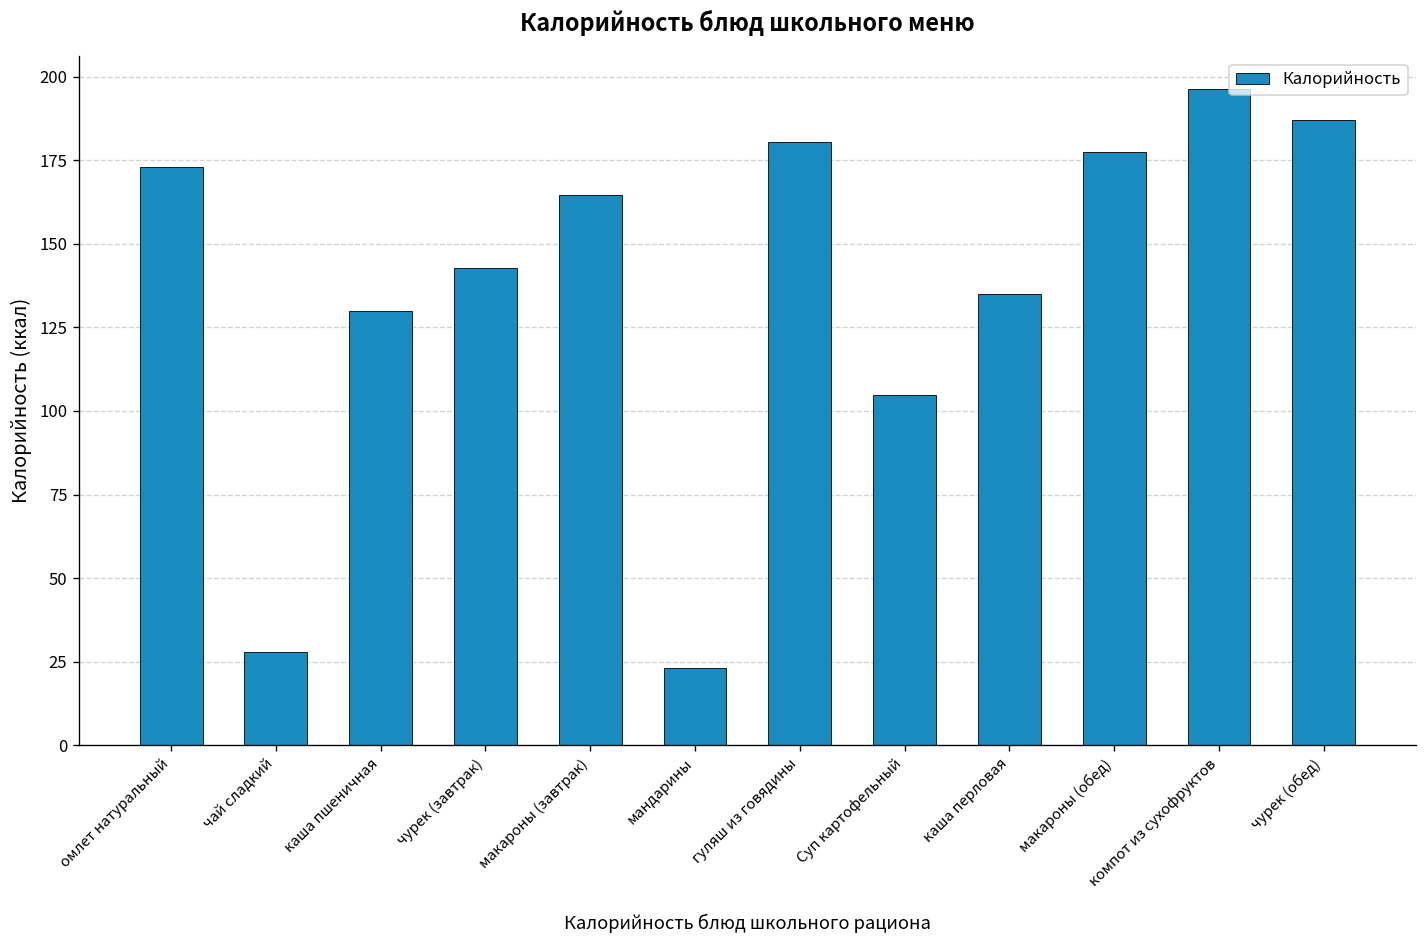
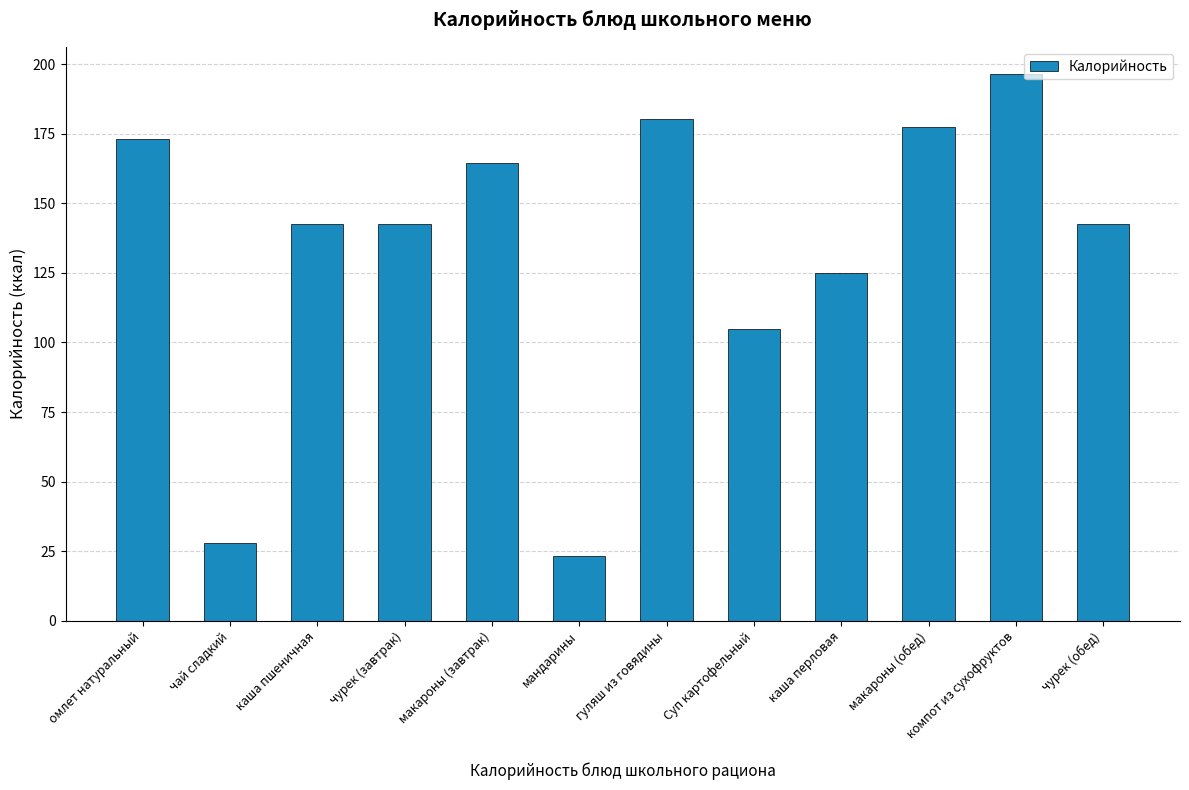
  {
    "омлет натуральный": 173,
    "чай сладкий": 28,
-   "каша пшеничная": 130,
+   "каша пшеничная": 142,
    "чурек (завтрак)": 143,
    "макароны (завтрак)": 165,
    "мандарины": 23,
    "гуляш из говядины": 180,
    "Суп картофельный": 105,
-   "каша перловая": 135,
+   "каша перловая": 125,
    "макароны (обед)": 178,
    "компот из сухофруктов": 196,
-   "чурек (обед)": 187
+   "чурек (обед)": 143
  }
